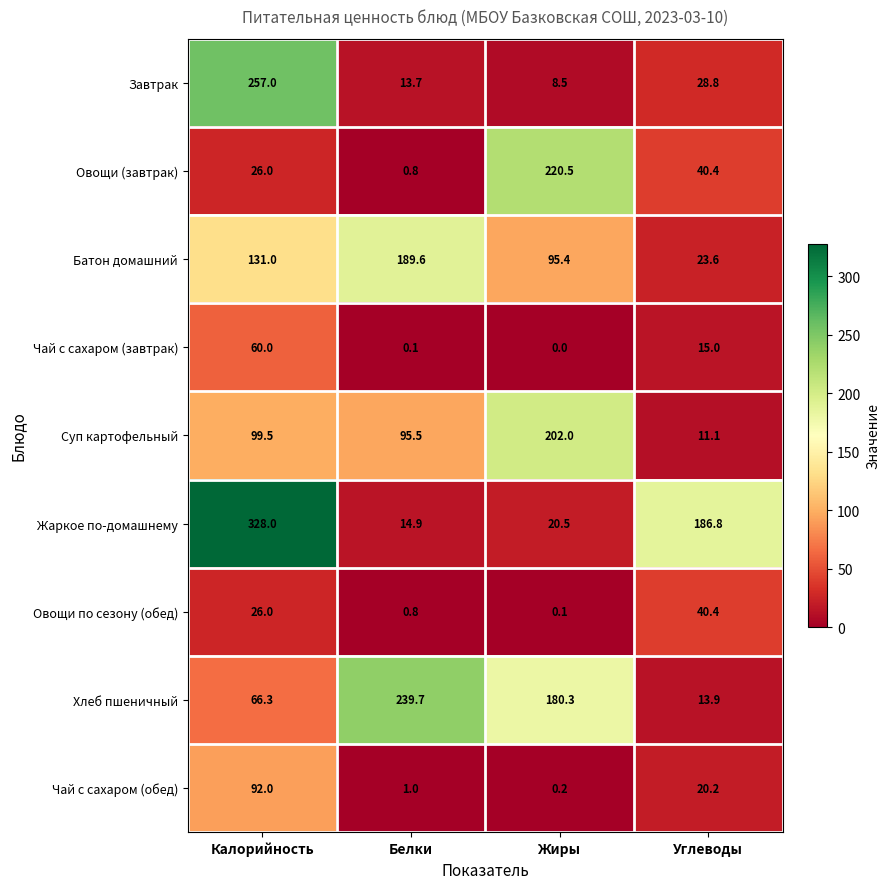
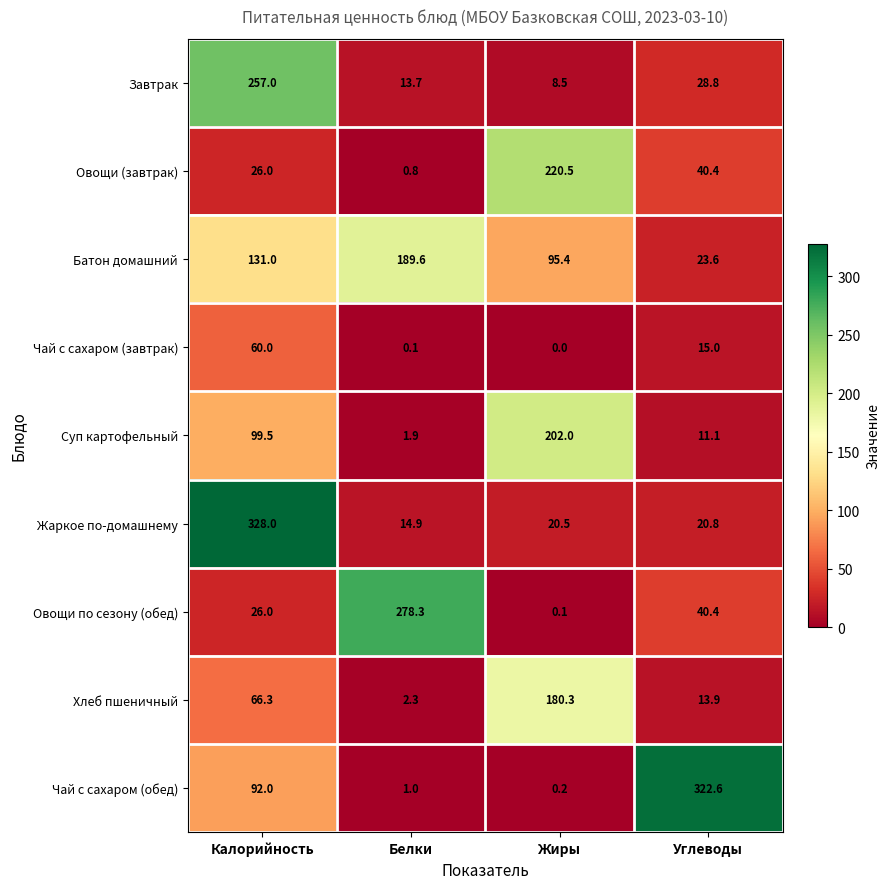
  {
    "Завтрак": {
      "Калорийность": 257.0,
      "Белки": 13.7,
      "Жиры": 8.5,
      "Углеводы": 28.8
    },
    "Овощи (завтрак)": {
      "Калорийность": 26.0,
      "Белки": 0.8,
      "Жиры": 220.5,
      "Углеводы": 40.4
    },
    "Батон домашний": {
      "Калорийность": 131.0,
      "Белки": 189.6,
      "Жиры": 95.4,
      "Углеводы": 23.6
    },
    "Чай с сахаром (завтрак)": {
      "Калорийность": 60.0,
      "Белки": 0.1,
      "Жиры": 0.0,
      "Углеводы": 15.0
    },
    "Суп картофельный": {
      "Калорийность": 99.5,
-     "Белки": 95.5,
+     "Белки": 1.9,
      "Жиры": 202.0,
      "Углеводы": 11.1
    },
    "Жаркое по-домашнему": {
      "Калорийность": 328.0,
      "Белки": 14.9,
      "Жиры": 20.5,
-     "Углеводы": 186.8
+     "Углеводы": 20.8
    },
    "Овощи по сезону (обед)": {
      "Калорийность": 26.0,
-     "Белки": 0.8,
+     "Белки": 278.3,
      "Жиры": 0.1,
      "Углеводы": 40.4
    },
    "Хлеб пшеничный": {
      "Калорийность": 66.3,
-     "Белки": 239.7,
+     "Белки": 2.3,
      "Жиры": 180.3,
      "Углеводы": 13.9
    },
    "Чай с сахаром (обед)": {
      "Калорийность": 92.0,
      "Белки": 1.0,
      "Жиры": 0.2,
-     "Углеводы": 20.2
+     "Углеводы": 322.6
    }
  }
